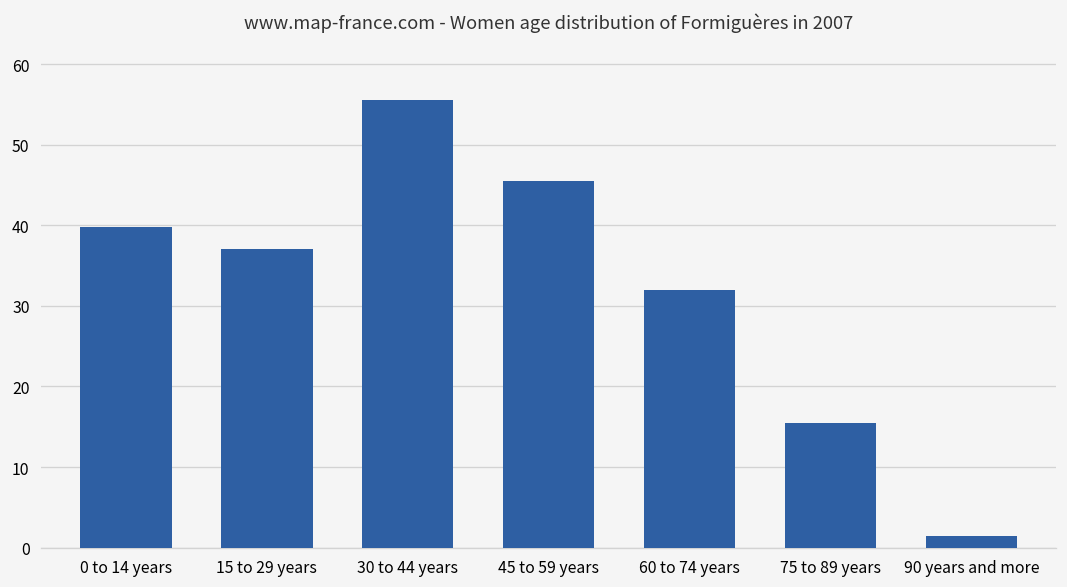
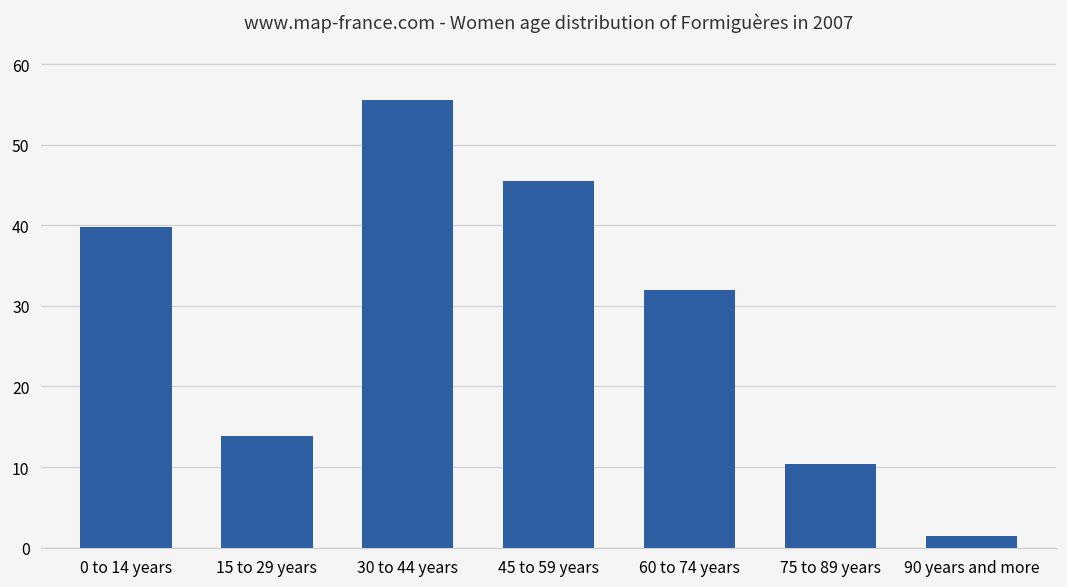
  {
    "0 to 14 years": 40,
-   "15 to 29 years": 37,
+   "15 to 29 years": 14,
    "30 to 44 years": 56,
    "45 to 59 years": 46,
    "60 to 74 years": 32,
-   "75 to 89 years": 16,
+   "75 to 89 years": 10,
    "90 years and more": 2
  }
